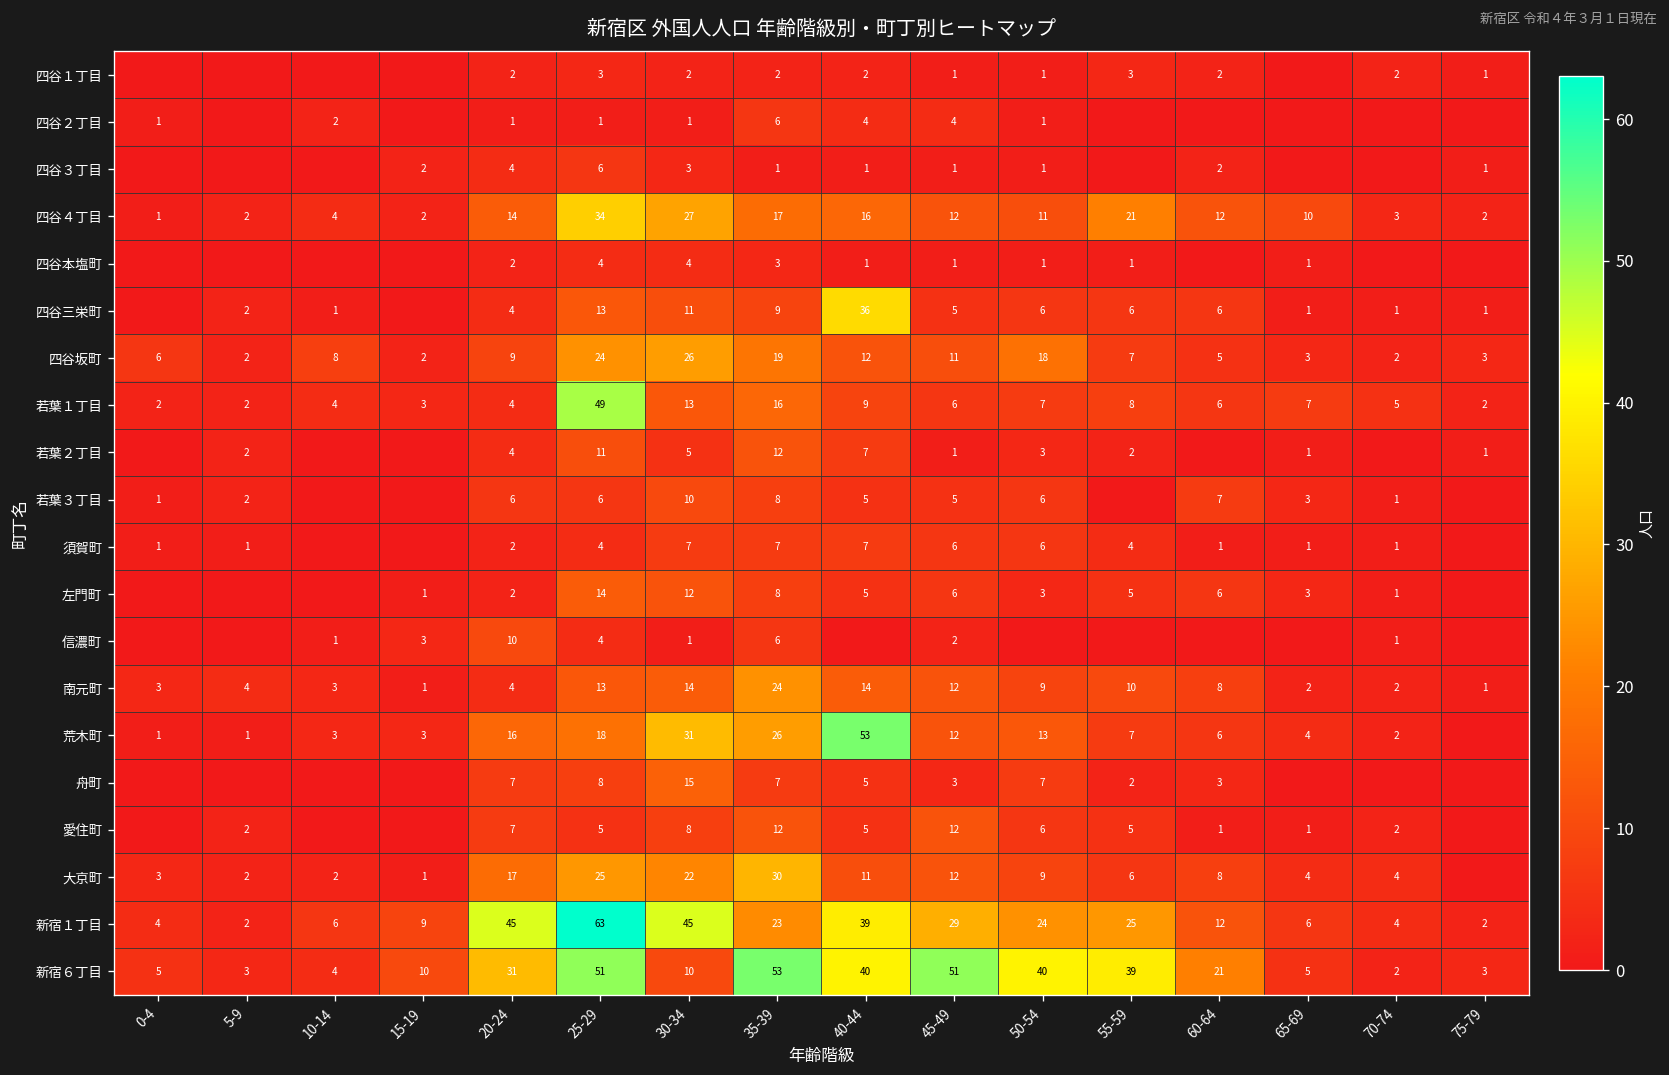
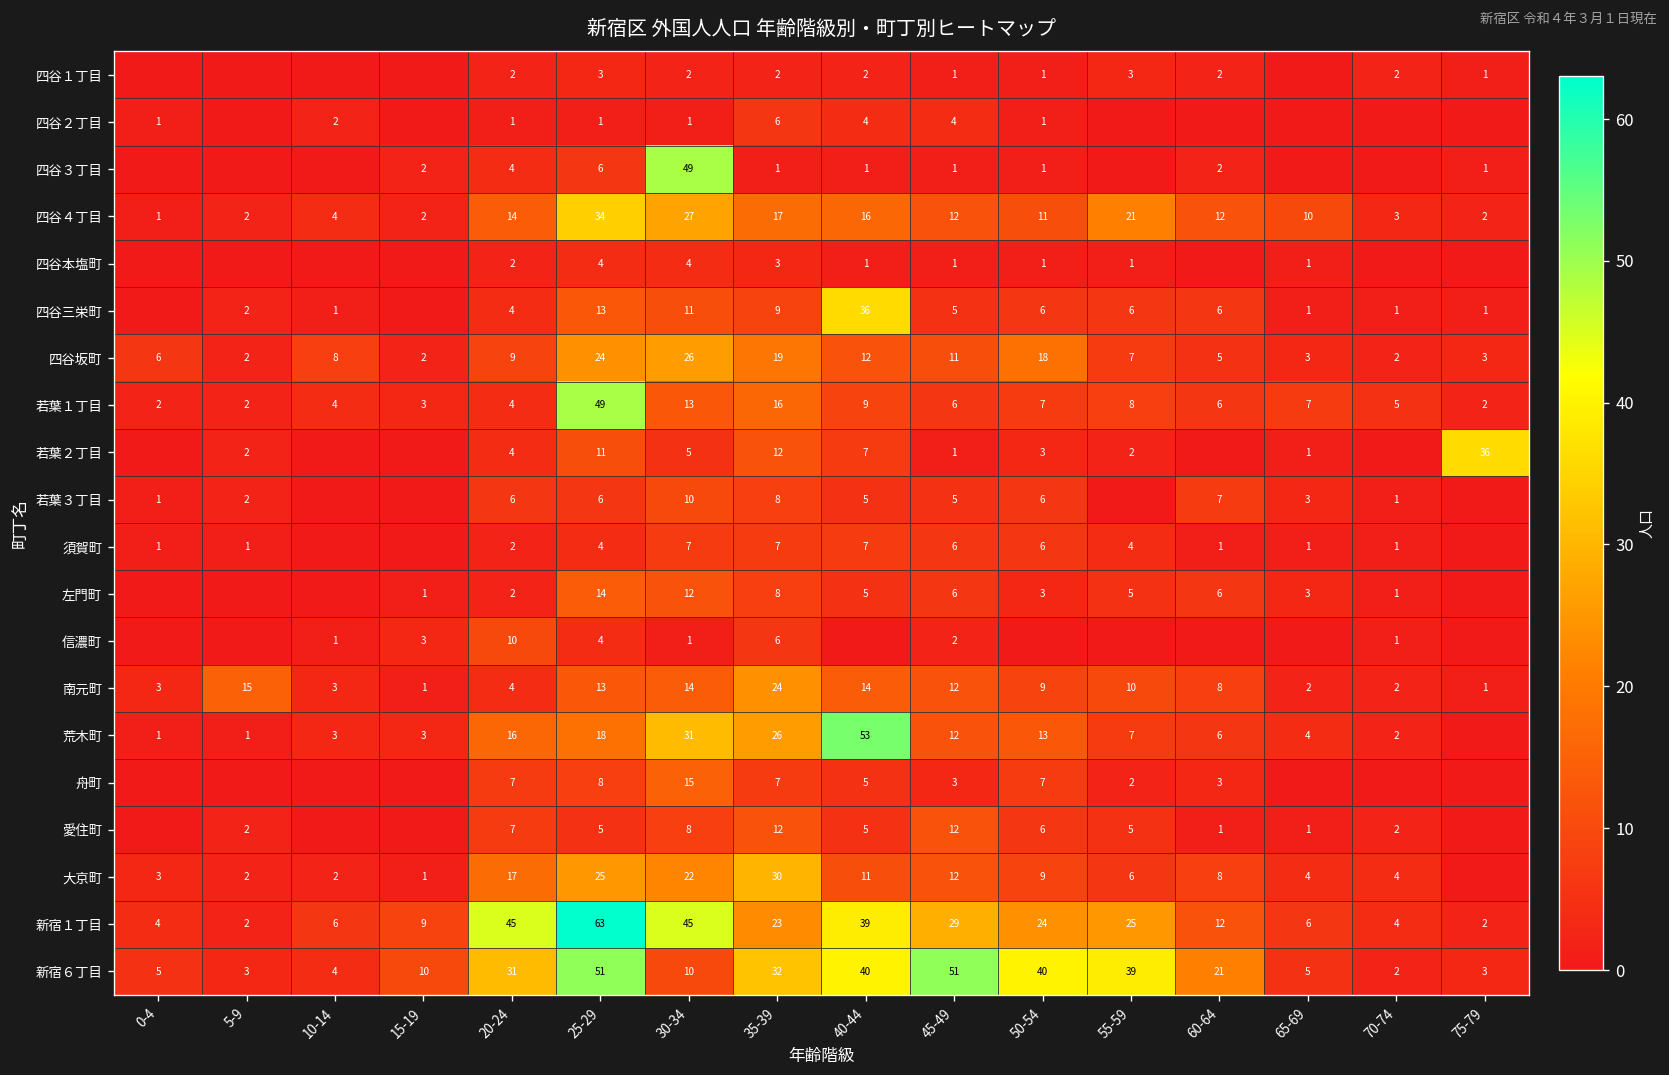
  {
    "四谷３丁目": {
      "15-19": 2,
      "20-24": 4,
      "25-29": 6,
-     "30-34": 3,
+     "30-34": 49,
      "35-39": 1,
      "40-44": 1,
      "45-49": 1,
      "50-54": 1,
      "60-64": 2,
      "75-79": 1
    },
    "若葉２丁目": {
      "5-9": 2,
      "20-24": 4,
      "25-29": 11,
      "30-34": 5,
      "35-39": 12,
      "40-44": 7,
      "45-49": 1,
      "50-54": 3,
      "55-59": 2,
      "65-69": 1,
-     "75-79": 1
+     "75-79": 36
    },
    "南元町": {
      "0-4": 3,
-     "5-9": 4,
+     "5-9": 15,
      "10-14": 3,
      "15-19": 1,
      "20-24": 4,
      "25-29": 13,
      "30-34": 14,
      "35-39": 24,
      "40-44": 14,
      "45-49": 12,
      "50-54": 9,
      "55-59": 10,
      "60-64": 8,
      "65-69": 2,
      "70-74": 2,
      "75-79": 1
    },
    "新宿６丁目": {
      "0-4": 5,
      "5-9": 3,
      "10-14": 4,
      "15-19": 10,
      "20-24": 31,
      "25-29": 51,
      "30-34": 10,
-     "35-39": 53,
+     "35-39": 32,
      "40-44": 40,
      "45-49": 51,
      "50-54": 40,
      "55-59": 39,
      "60-64": 21,
      "65-69": 5,
      "70-74": 2,
      "75-79": 3
    }
  }
